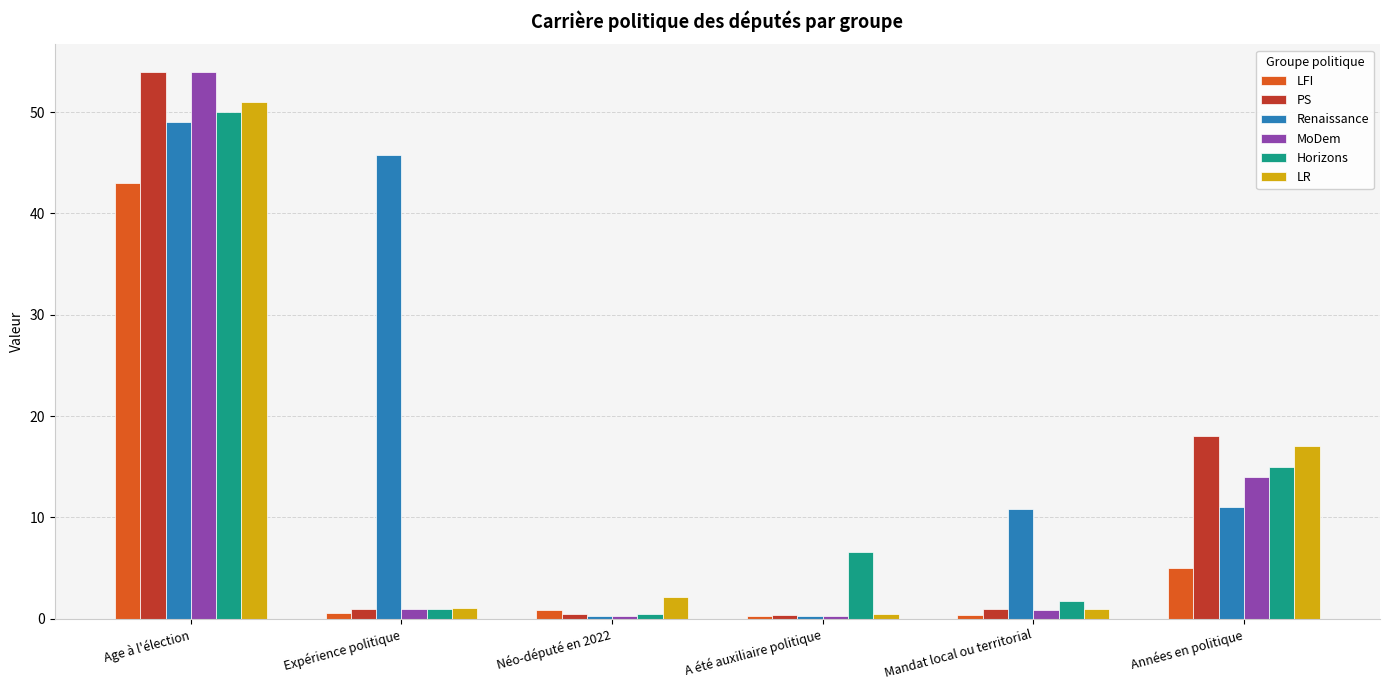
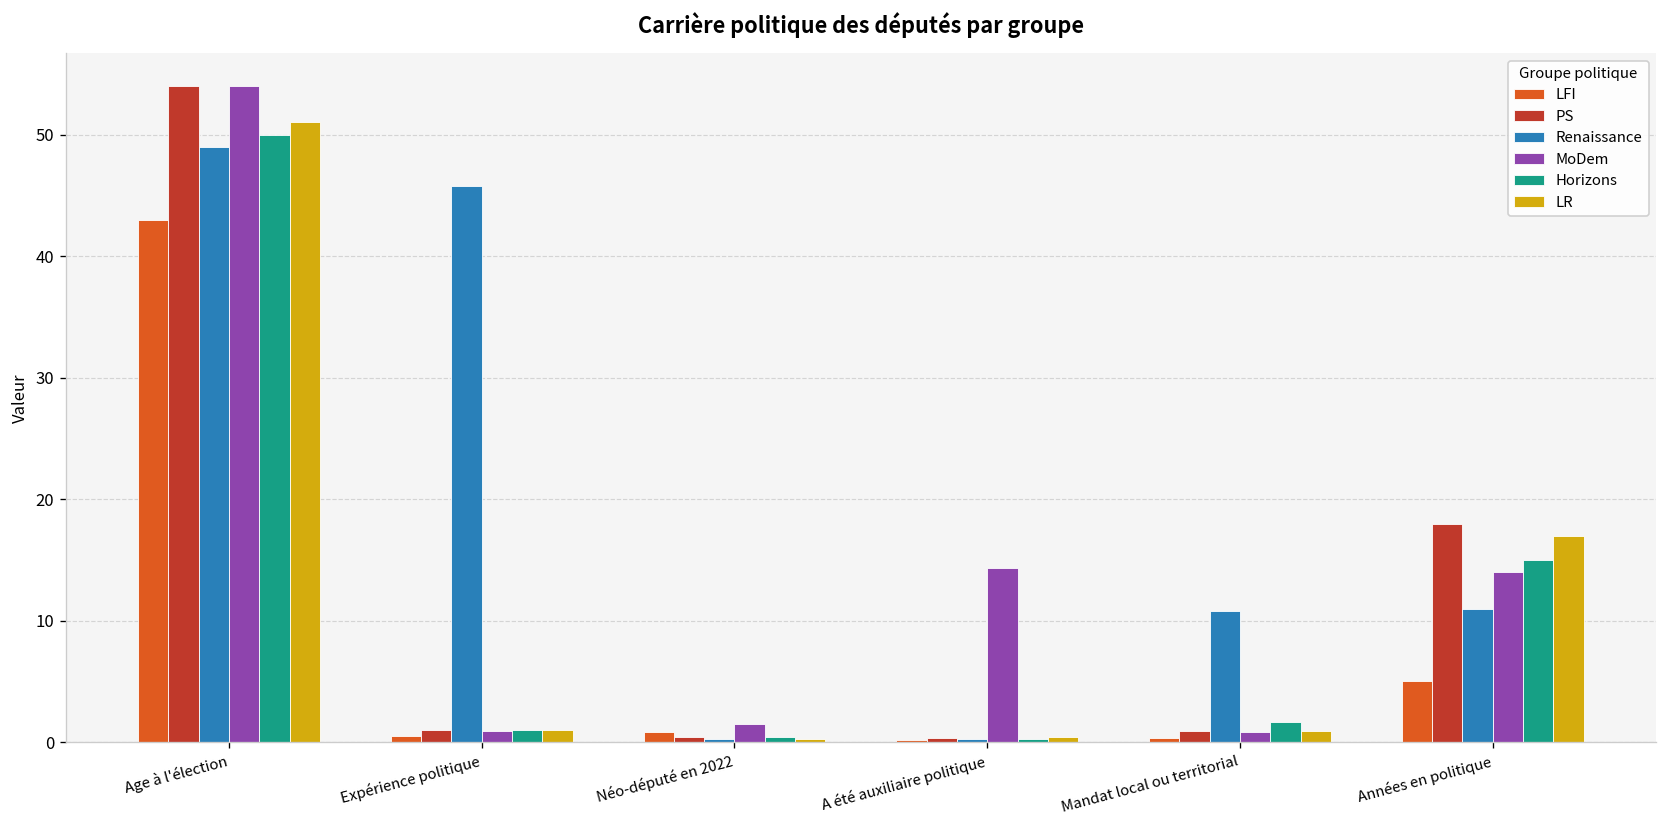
  {
    "Renaissance": {
      "Age à l'élection": 49.0,
      "Expérience politique": 45.7,
      "Néo-député en 2022": 0.3,
      "A été auxiliaire politique": 0.3,
      "Mandat local ou territorial": 10.8,
      "Années en politique": 11.0
    },
    "MoDem": {
      "Age à l'élection": 54.0,
      "Expérience politique": 1.0,
-     "Néo-député en 2022": 0.3,
-     "A été auxiliaire politique": 0.2,
+     "Néo-député en 2022": 1.5,
+     "A été auxiliaire politique": 14.4,
      "Mandat local ou territorial": 0.8,
      "Années en politique": 14.0
    },
    "Horizons": {
      "Age à l'élection": 50.0,
      "Expérience politique": 1.0,
      "Néo-député en 2022": 0.4,
-     "A été auxiliaire politique": 6.6,
+     "A été auxiliaire politique": 0.2,
      "Mandat local ou territorial": 1.7,
      "Années en politique": 15.0
    },
    "LR": {
      "Age à l'élection": 51.0,
      "Expérience politique": 1.0,
-     "Néo-député en 2022": 2.2,
+     "Néo-député en 2022": 0.2,
      "A été auxiliaire politique": 0.4,
      "Mandat local ou territorial": 0.9,
      "Années en politique": 17.0
    }
  }
